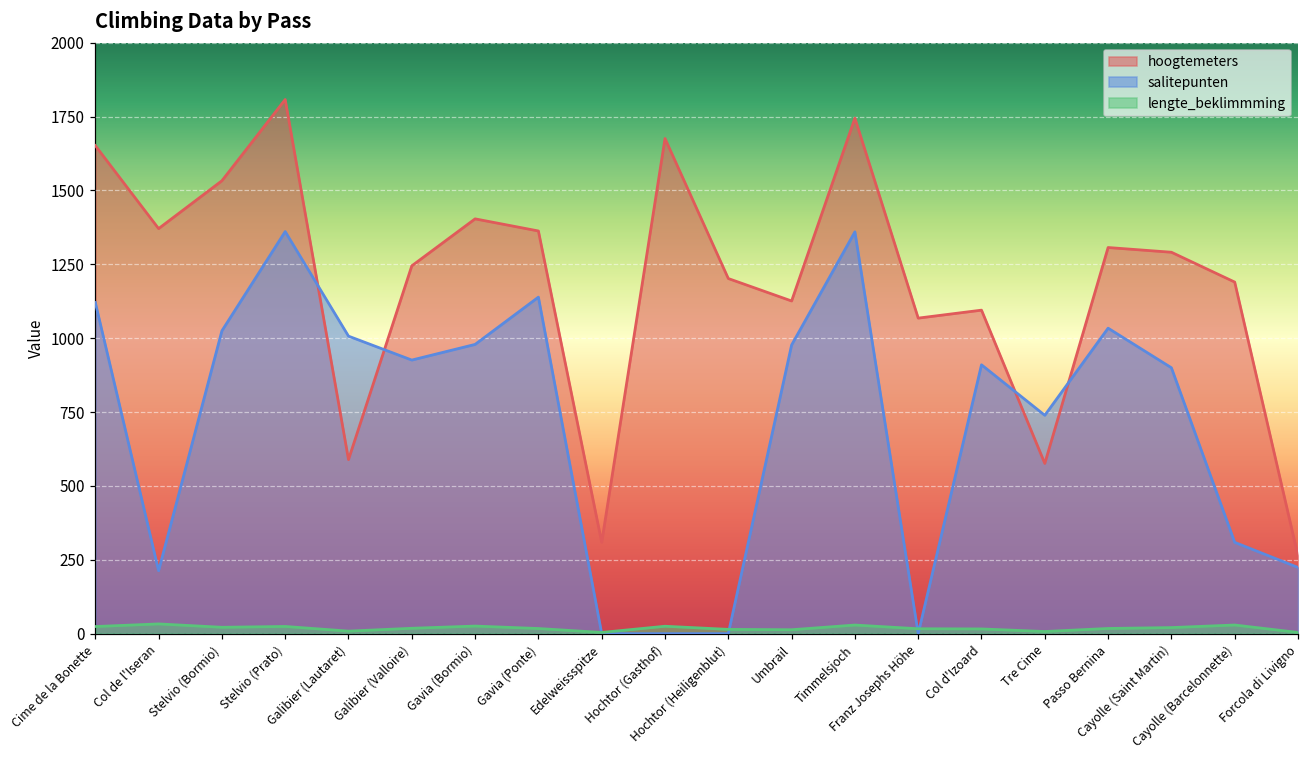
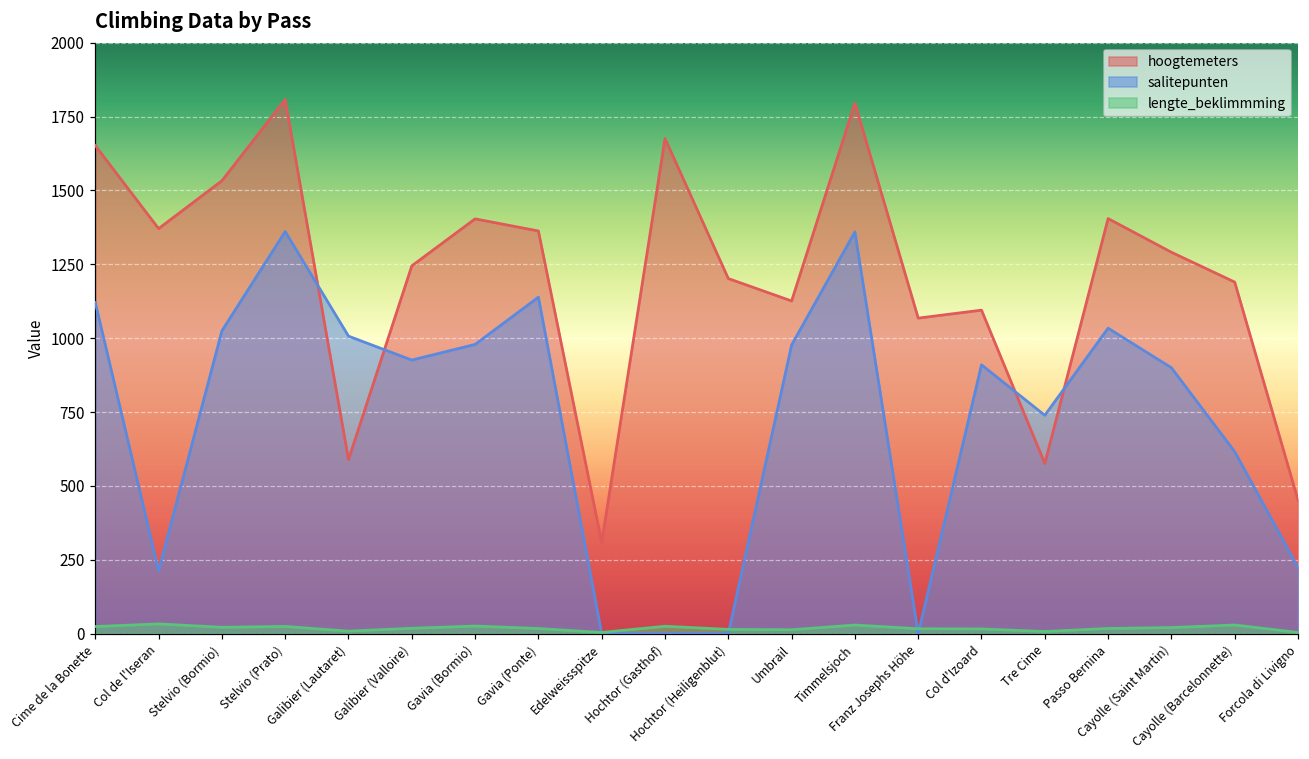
  {
    "hoogtemeters": {
      "Cime de la Bonette": 1650,
      "Col de l'Iseran": 1370,
      "Stelvio (Bormio)": 1530,
      "Stelvio (Prato)": 1810,
      "Galibier (Lautaret)": 590,
      "Galibier (Valloire)": 1250,
      "Gavia (Bormio)": 1400,
      "Gavia (Ponte)": 1360,
      "Edelweissspitze": 310,
      "Hochtor (Gasthof)": 1680,
      "Hochtor (Heiligenblut)": 1200,
      "Umbrail": 1130,
-     "Timmelsjoch": 1750,
+     "Timmelsjoch": 1800,
      "Franz Josephs Höhe": 1070,
      "Col d'Izoard": 1100,
      "Tre Cime": 580,
-     "Passo Bernina": 1310,
+     "Passo Bernina": 1410,
      "Cayolle (Saint Martin)": 1290,
      "Cayolle (Barcelonnette)": 1190,
-     "Forcola di Livigno": 260
+     "Forcola di Livigno": 450
    },
    "salitepunten": {
      "Cime de la Bonette": 1120,
      "Col de l'Iseran": 210,
      "Stelvio (Bormio)": 1030,
      "Stelvio (Prato)": 1360,
      "Galibier (Lautaret)": 1010,
      "Galibier (Valloire)": 930,
      "Gavia (Bormio)": 980,
      "Gavia (Ponte)": 1140,
      "Hochtor (Gasthof)": 0,
      "Hochtor (Heiligenblut)": 0,
      "Umbrail": 980,
      "Timmelsjoch": 1360,
      "Franz Josephs Höhe": 0,
      "Col d'Izoard": 910,
      "Tre Cime": 740,
      "Passo Bernina": 1030,
      "Cayolle (Saint Martin)": 900,
-     "Cayolle (Barcelonnette)": 310,
+     "Cayolle (Barcelonnette)": 620,
      "Forcola di Livigno": 220
    },
    "lengte_beklimmming": {
      "Cime de la Bonette": 20,
      "Col de l'Iseran": 30,
      "Stelvio (Bormio)": 20,
      "Stelvio (Prato)": 20,
      "Galibier (Lautaret)": 10,
      "Galibier (Valloire)": 20,
      "Gavia (Bormio)": 30,
      "Gavia (Ponte)": 20,
      "Hochtor (Gasthof)": 30,
      "Hochtor (Heiligenblut)": 10,
      "Umbrail": 10,
      "Timmelsjoch": 30,
      "Franz Josephs Höhe": 20,
      "Col d'Izoard": 20,
      "Tre Cime": 10,
      "Passo Bernina": 20,
      "Cayolle (Saint Martin)": 20,
      "Cayolle (Barcelonnette)": 30,
      "Forcola di Livigno": 0
    }
  }
